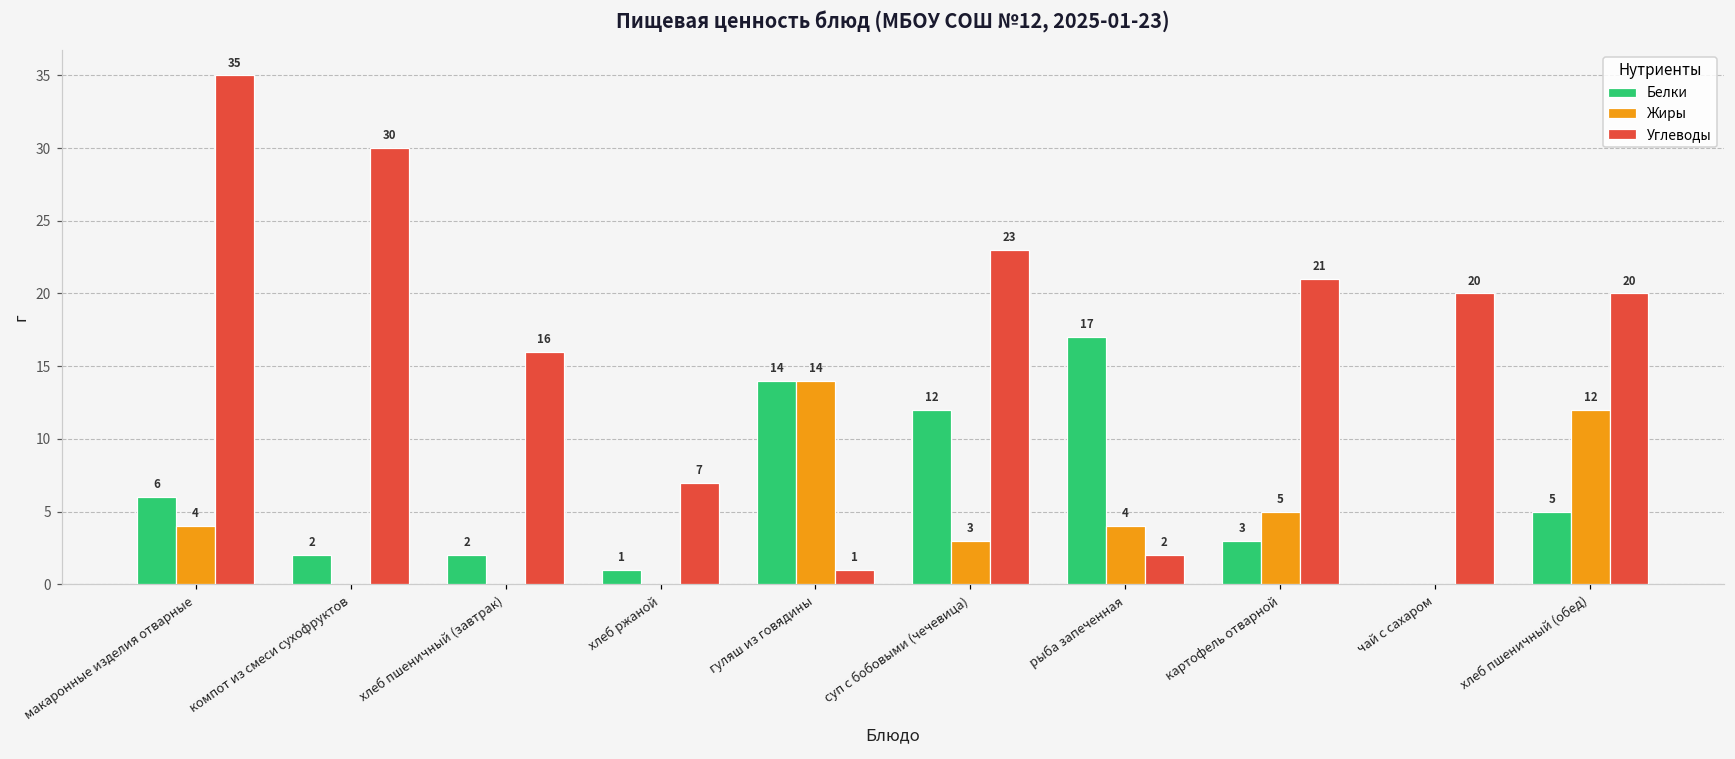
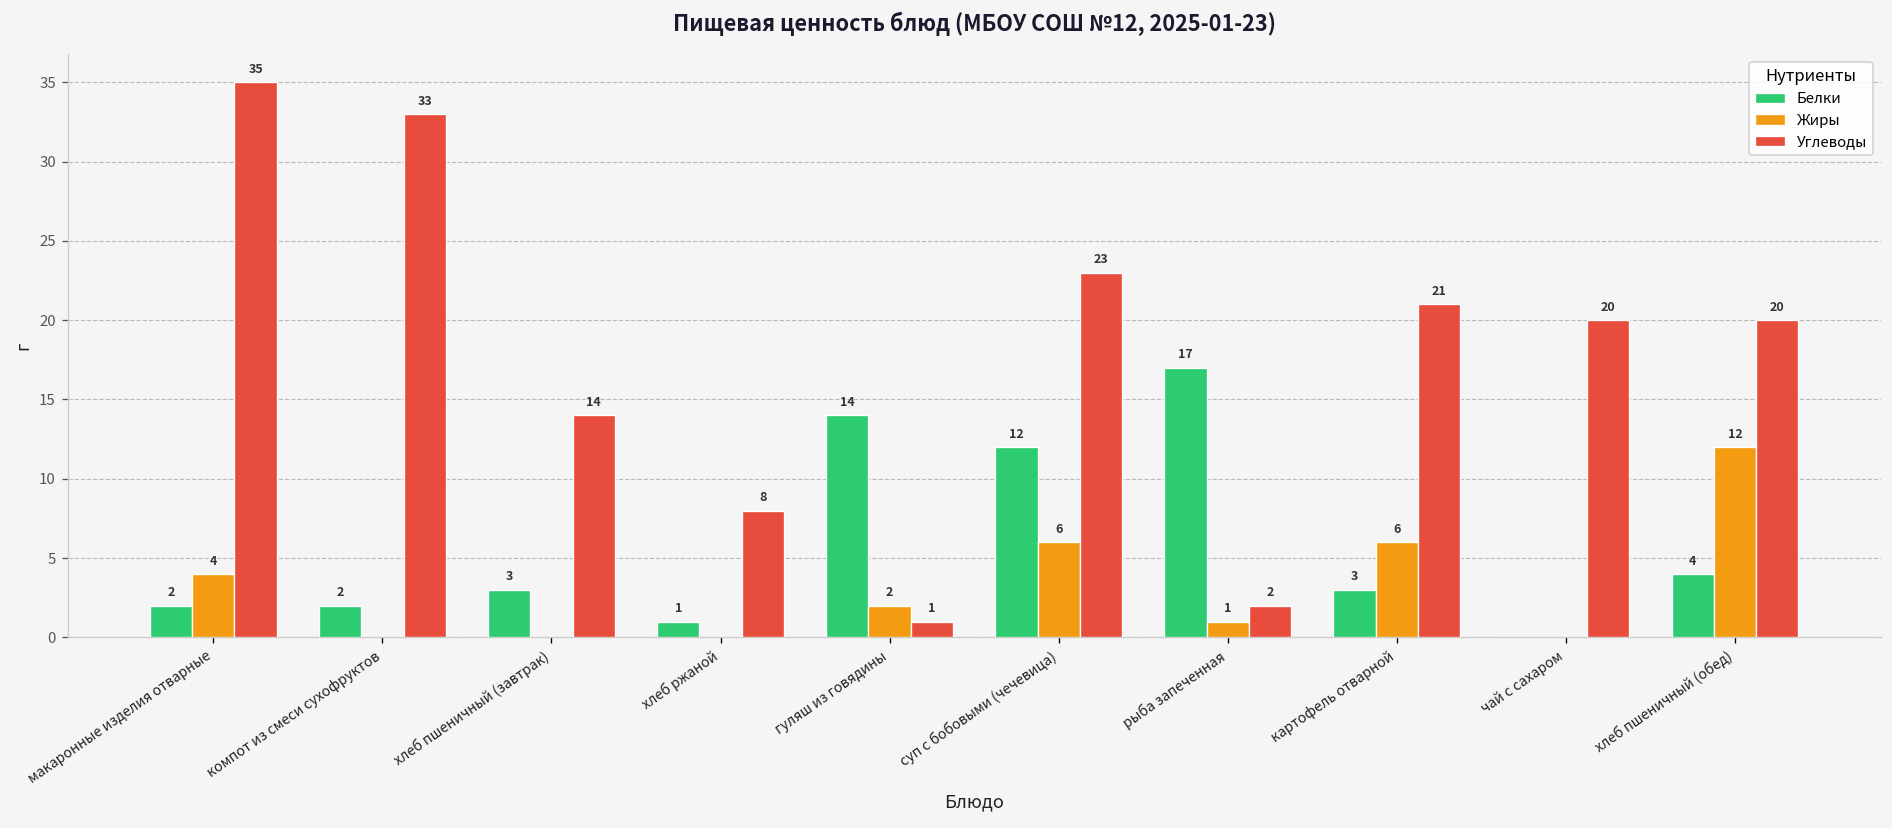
  {
    "Белки": {
-     "макаронные изделия отварные": 6,
+     "макаронные изделия отварные": 2,
      "компот из смеси сухофруктов": 2,
-     "хлеб пшеничный (завтрак)": 2,
+     "хлеб пшеничный (завтрак)": 3,
      "хлеб ржаной": 1,
      "гуляш из говядины": 14,
      "суп с бобовыми (чечевица)": 12,
      "рыба запеченная": 17,
      "картофель отварной": 3,
-     "хлеб пшеничный (обед)": 5
+     "хлеб пшеничный (обед)": 4
    },
    "Жиры": {
      "макаронные изделия отварные": 4,
-     "гуляш из говядины": 14,
-     "суп с бобовыми (чечевица)": 3,
-     "рыба запеченная": 4,
-     "картофель отварной": 5,
+     "гуляш из говядины": 2,
+     "суп с бобовыми (чечевица)": 6,
+     "рыба запеченная": 1,
+     "картофель отварной": 6,
      "хлеб пшеничный (обед)": 12
    },
    "Углеводы": {
      "макаронные изделия отварные": 35,
-     "компот из смеси сухофруктов": 30,
-     "хлеб пшеничный (завтрак)": 16,
-     "хлеб ржаной": 7,
+     "компот из смеси сухофруктов": 33,
+     "хлеб пшеничный (завтрак)": 14,
+     "хлеб ржаной": 8,
      "гуляш из говядины": 1,
      "суп с бобовыми (чечевица)": 23,
      "рыба запеченная": 2,
      "картофель отварной": 21,
      "чай с сахаром": 20,
      "хлеб пшеничный (обед)": 20
    }
  }
